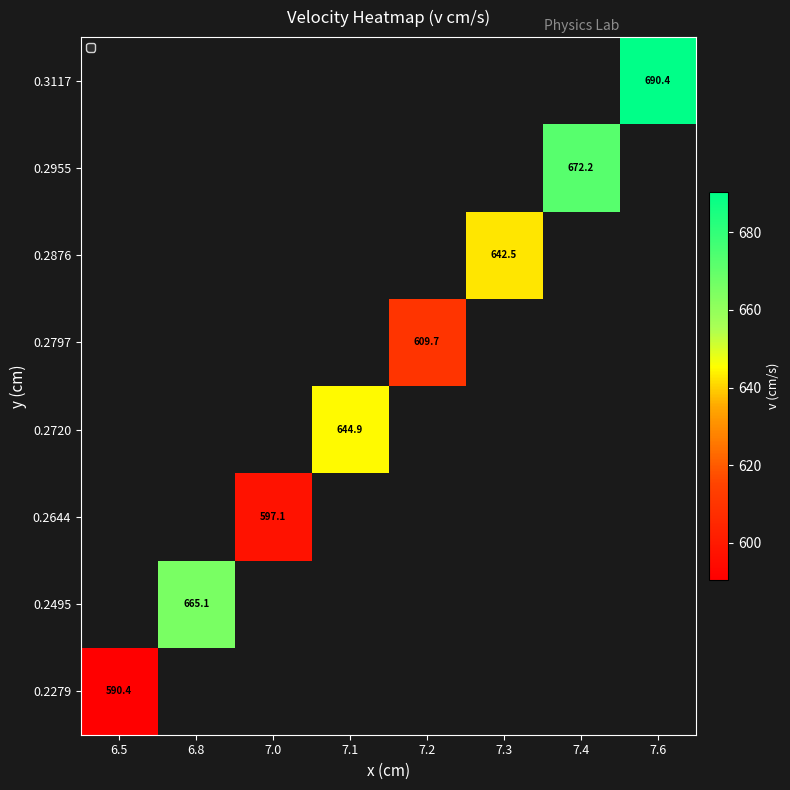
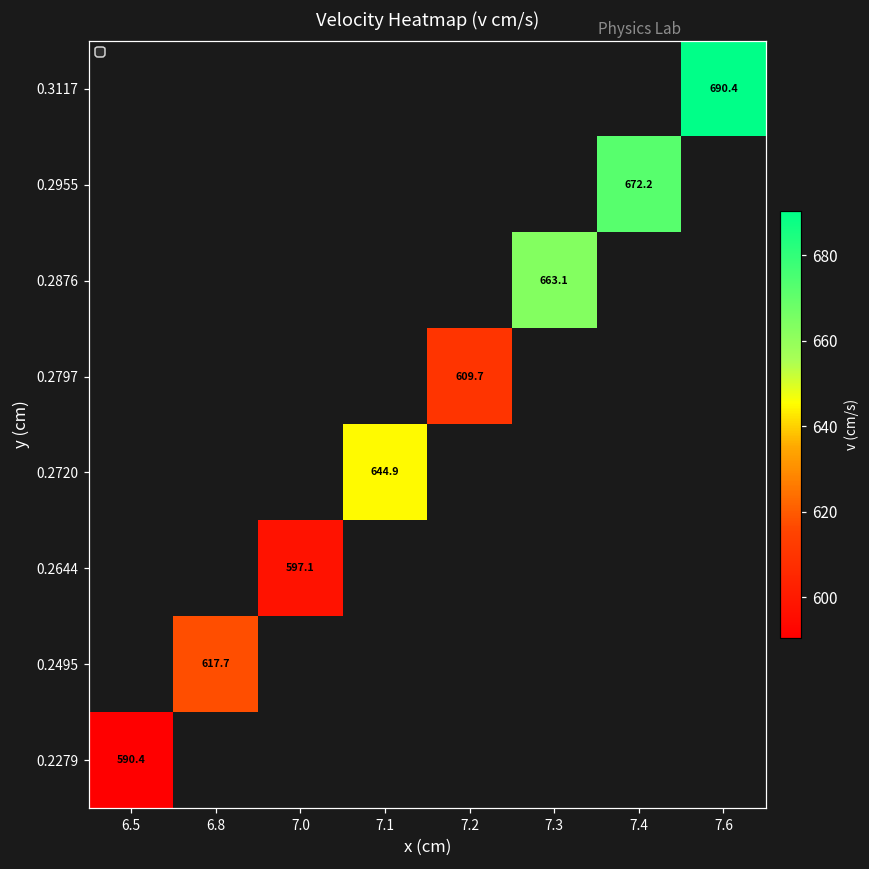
  {
    "0.3117": {
      "7.6": 690.4
    },
    "0.2955": {
      "7.4": 672.2
    },
    "0.2876": {
-     "7.3": 642.5
+     "7.3": 663.1
    },
    "0.2797": {
      "7.2": 609.7
    },
    "0.2720": {
      "7.1": 644.9
    },
    "0.2644": {
      "7.0": 597.1
    },
    "0.2495": {
-     "6.8": 665.1
+     "6.8": 617.7
    },
    "0.2279": {
      "6.5": 590.4
    }
  }
